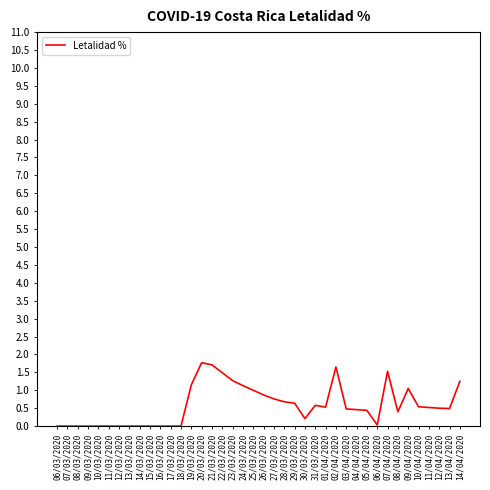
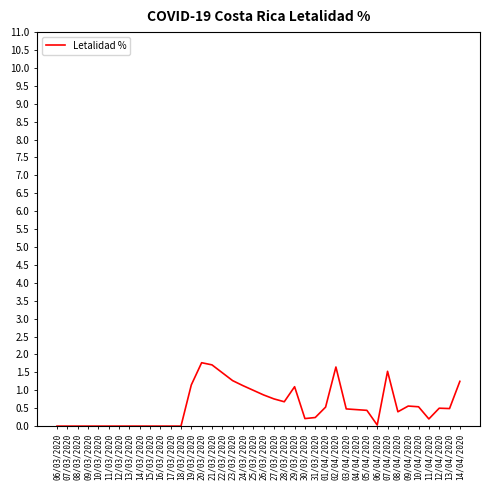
  {
    "06/03/2020": 0.0,
    "07/03/2020": 0.0,
    "08/03/2020": 0.0,
    "09/03/2020": 0.0,
    "10/03/2020": 0.0,
    "11/03/2020": 0.0,
    "12/03/2020": 0.0,
    "13/03/2020": 0.0,
    "14/03/2020": 0.0,
    "15/03/2020": 0.0,
    "16/03/2020": 0.0,
    "17/03/2020": 0.0,
    "18/03/2020": 0.0,
    "19/03/2020": 1.2,
    "20/03/2020": 1.8,
    "21/03/2020": 1.7,
    "22/03/2020": 1.5,
    "23/03/2020": 1.3,
    "24/03/2020": 1.1,
    "25/03/2020": 1.0,
    "26/03/2020": 0.9,
    "27/03/2020": 0.8,
    "28/03/2020": 0.7,
-   "29/03/2020": 0.6,
+   "29/03/2020": 1.1,
    "30/03/2020": 0.2,
-   "31/03/2020": 0.6,
+   "31/03/2020": 0.2,
    "01/04/2020": 0.5,
    "02/04/2020": 1.7,
    "03/04/2020": 0.5,
    "04/04/2020": 0.5,
    "05/04/2020": 0.4,
    "06/04/2020": 0.0,
    "07/04/2020": 1.5,
    "08/04/2020": 0.4,
-   "09/04/2020": 1.1,
+   "09/04/2020": 0.6,
    "10/04/2020": 0.5,
-   "11/04/2020": 0.5,
+   "11/04/2020": 0.2,
    "12/04/2020": 0.5,
    "13/04/2020": 0.5,
    "14/04/2020": 1.3
  }
